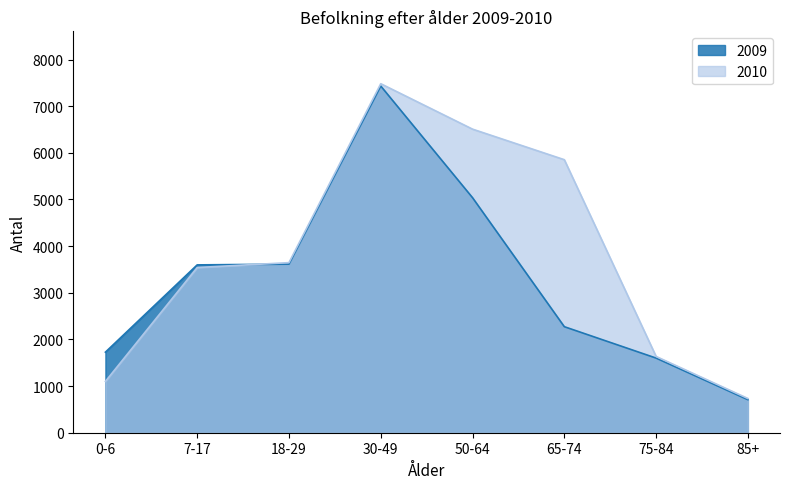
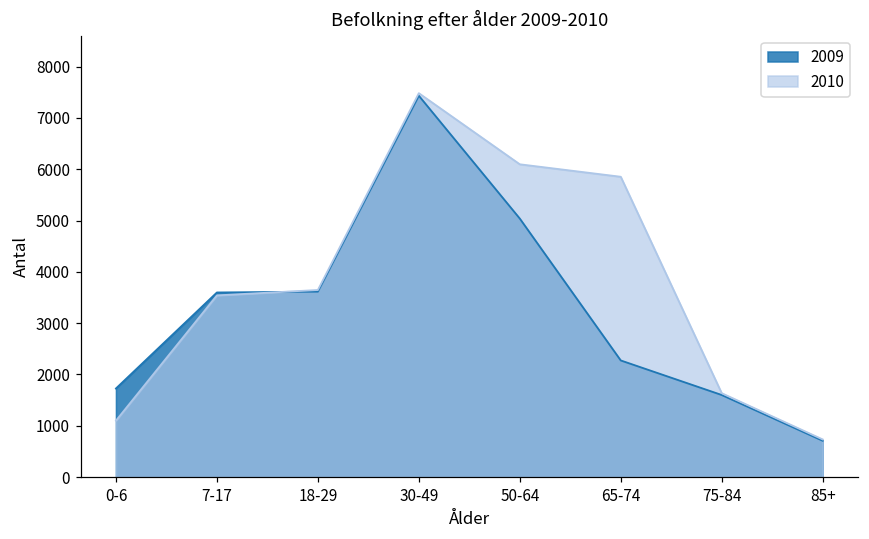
  {
    "2009": {
      "0-6": 1700,
      "7-17": 3600,
      "50-64": 5000,
      "65-74": 2300
    },
    "2010": {
      "0-6": 1100,
      "7-17": 3500,
-     "50-64": 6500,
+     "50-64": 6100,
      "65-74": 5900
    }
  }
